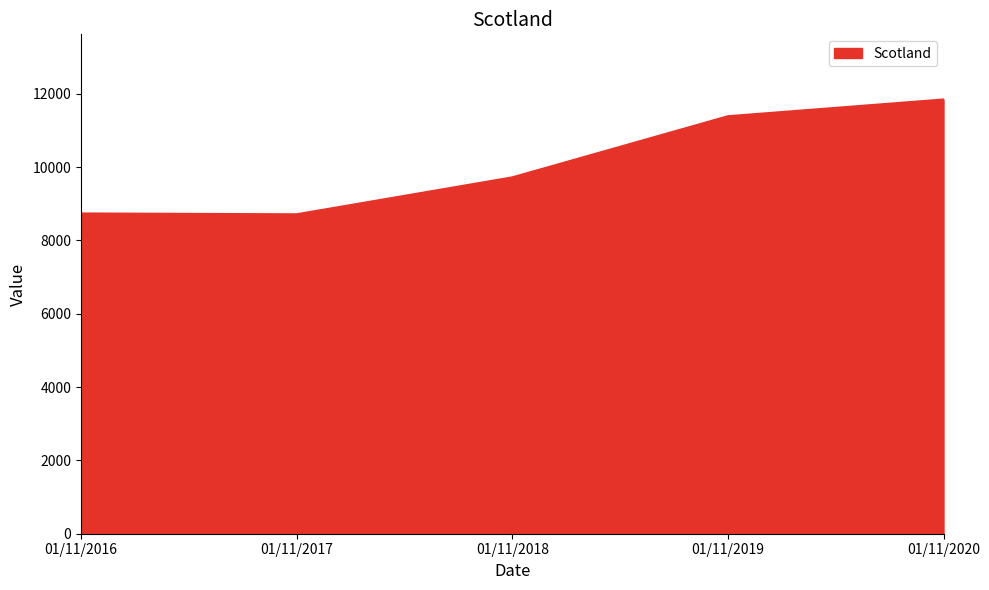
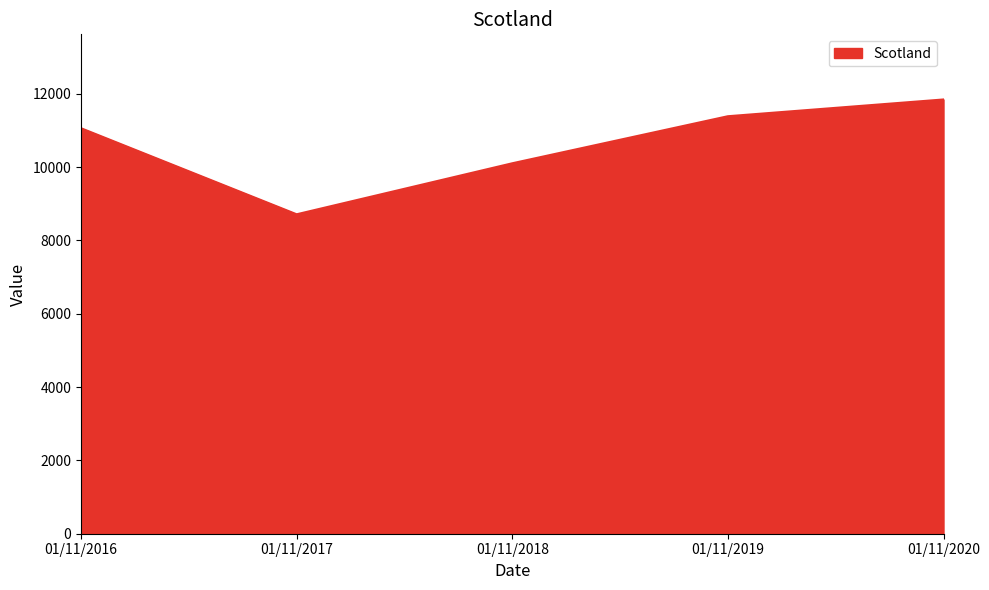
  {
-   "01/11/2016": 8700,
+   "01/11/2016": 11100,
    "01/11/2017": 8700,
-   "01/11/2018": 9700,
+   "01/11/2018": 10100,
    "01/11/2019": 11400,
    "01/11/2020": 11800
  }
